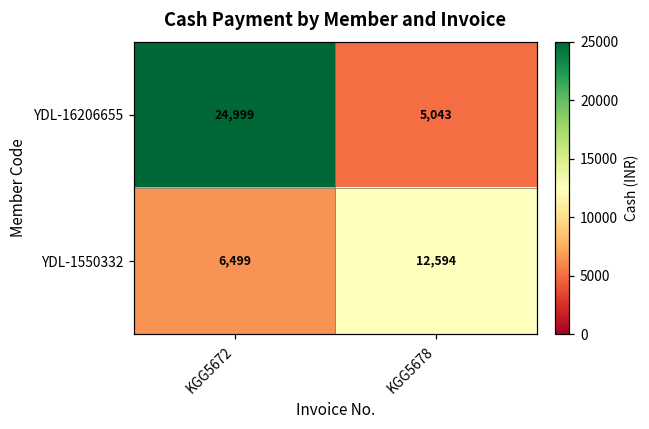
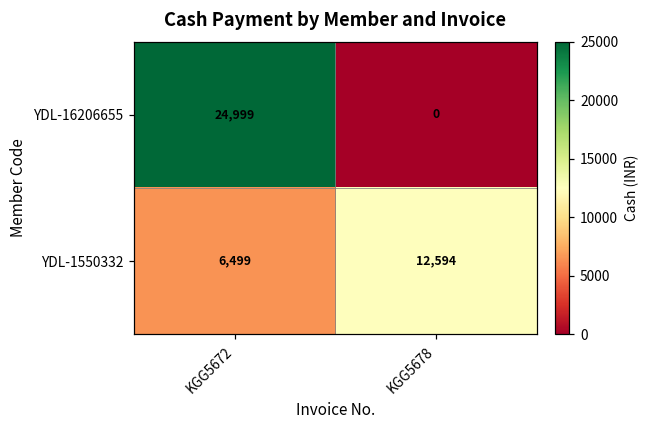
  {
    "YDL-16206655": {
      "KGG5672": "24,999",
-     "KGG5678": "5,043"
+     "KGG5678": "0"
    },
    "YDL-1550332": {
      "KGG5672": "6,499",
      "KGG5678": "12,594"
    }
  }
